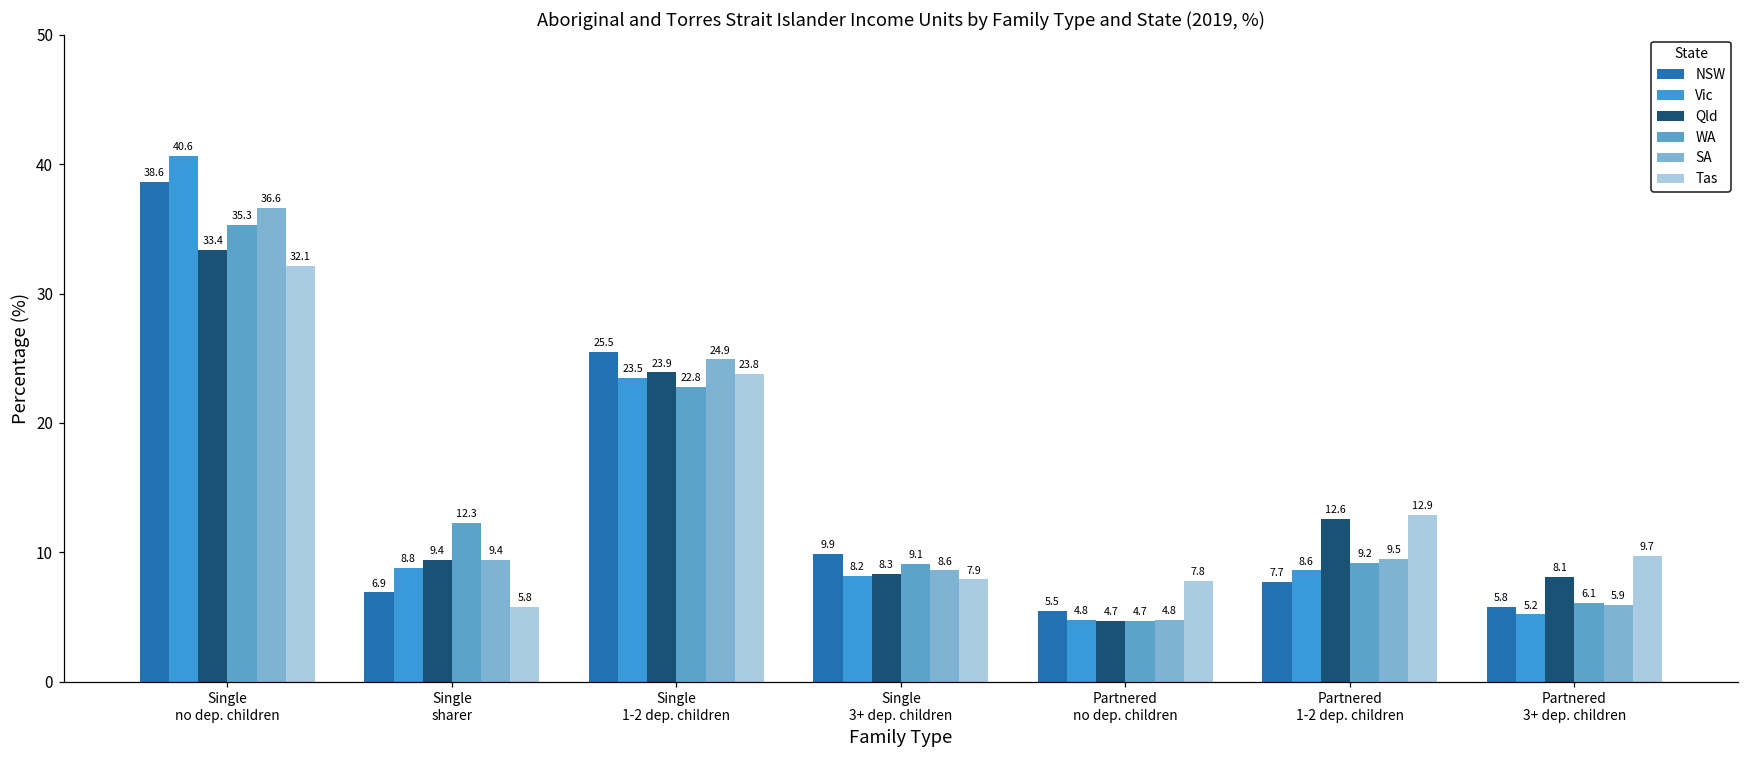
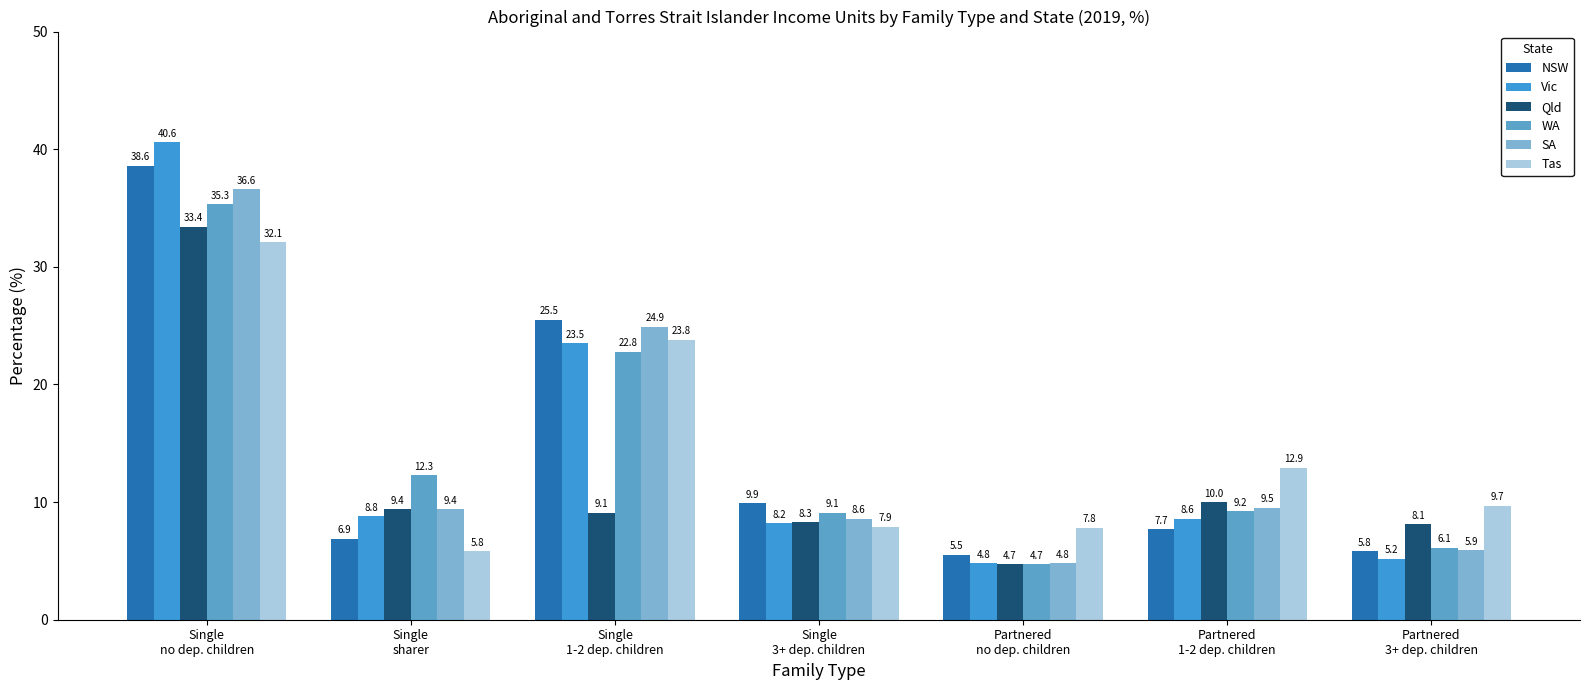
  {
    "Qld": {
      "Single no dep. children": 33.4,
      "Single sharer": 9.4,
-     "Single 1-2 dep. children": 23.9,
+     "Single 1-2 dep. children": 9.1,
      "Single 3+ dep. children": 8.3,
      "Partnered no dep. children": 4.7,
-     "Partnered 1-2 dep. children": 12.6,
+     "Partnered 1-2 dep. children": 10.0,
      "Partnered 3+ dep. children": 8.1
    }
  }
